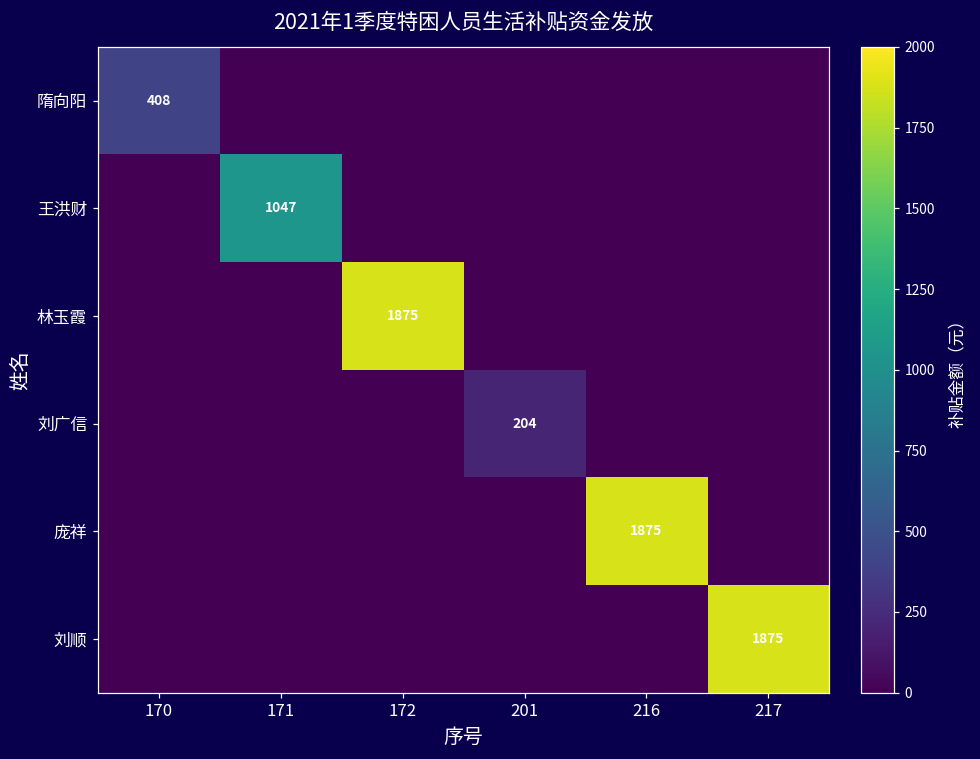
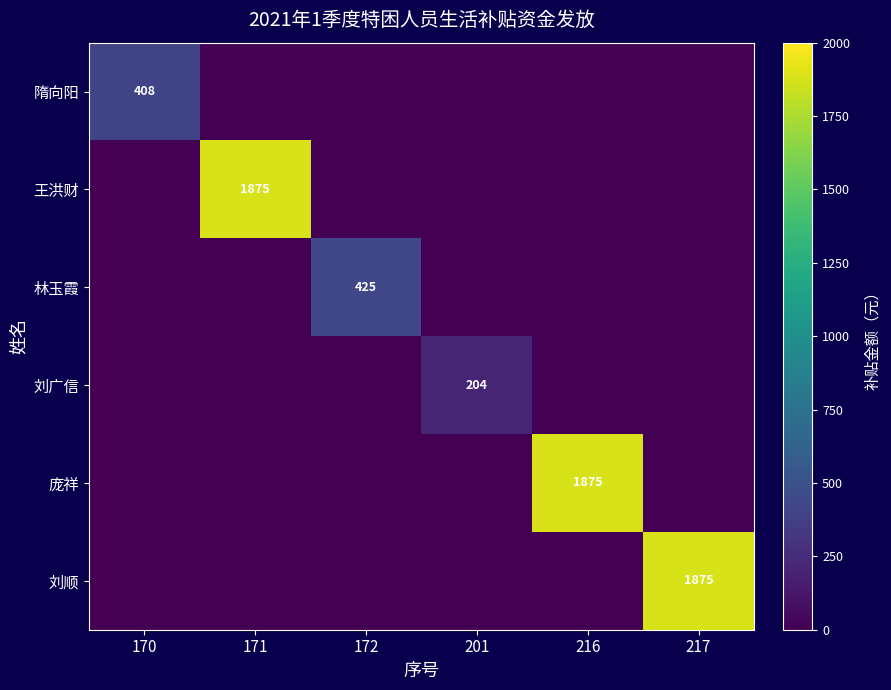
  {
    "隋向阳": {
      "170": 408
    },
    "王洪财": {
-     "171": 1047
+     "171": 1875
    },
    "林玉霞": {
-     "172": 1875
+     "172": 425
    },
    "刘广信": {
      "201": 204
    },
    "庞祥": {
      "216": 1875
    },
    "刘顺": {
      "217": 1875
    }
  }
